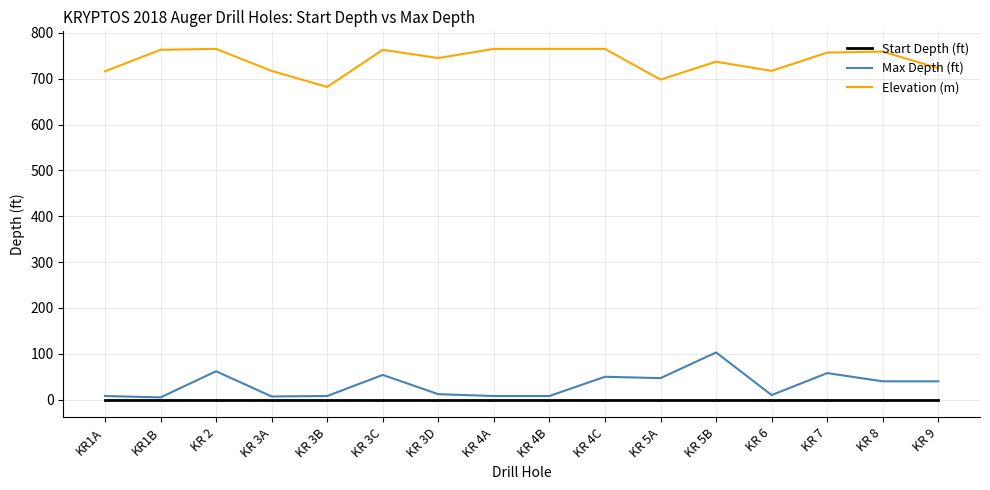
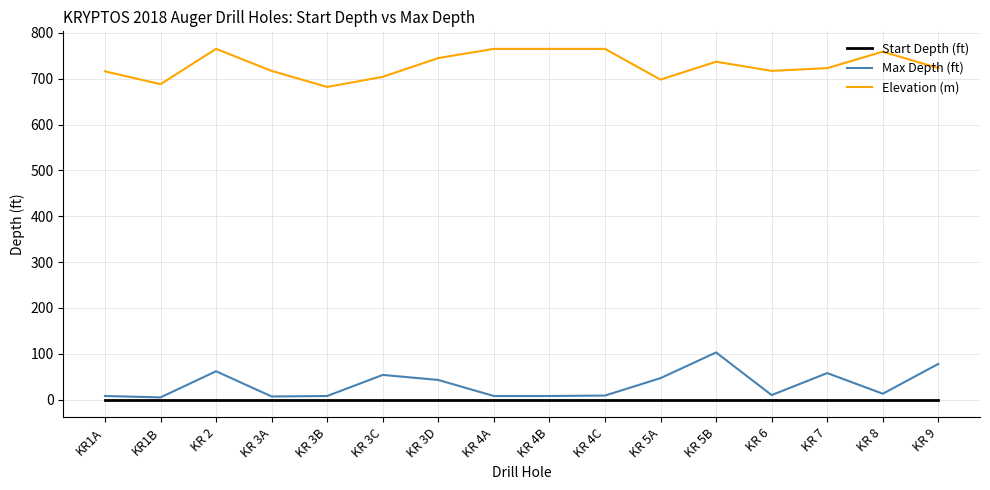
  {
    "Start Depth (ft)": {
      "KR1A": 0,
      "KR 2": 0,
      "KR 3A": 0,
      "KR 3B": 0,
      "KR 3C": 0,
      "KR 3D": 0,
      "KR 4A": 0,
      "KR 4B": 0,
      "KR 4C": 0,
      "KR 5A": 0,
      "KR 5B": 0,
      "KR 6": 0,
      "KR 7": 0,
      "KR 8": 0,
      "KR 9": 0
    },
    "Max Depth (ft)": {
      "KR1A": 10,
      "KR 2": 60,
      "KR 3A": 10,
      "KR 3B": 10,
      "KR 3C": 50,
-     "KR 3D": 10,
+     "KR 3D": 40,
      "KR 4A": 10,
      "KR 4B": 10,
-     "KR 4C": 50,
+     "KR 4C": 10,
      "KR 5A": 50,
      "KR 5B": 100,
      "KR 6": 10,
      "KR 7": 60,
-     "KR 8": 40,
-     "KR 9": 40
+     "KR 8": 10,
+     "KR 9": 80
    },
    "Elevation (m)": {
      "KR1A": 720,
-     "KR1B": 760,
+     "KR1B": 690,
      "KR 2": 770,
      "KR 3A": 720,
      "KR 3B": 680,
-     "KR 3C": 760,
+     "KR 3C": 700,
      "KR 3D": 750,
      "KR 4A": 770,
      "KR 4B": 770,
      "KR 4C": 770,
      "KR 5A": 700,
      "KR 5B": 740,
      "KR 6": 720,
-     "KR 7": 760,
+     "KR 7": 720,
      "KR 8": 760,
      "KR 9": 720
    }
  }
